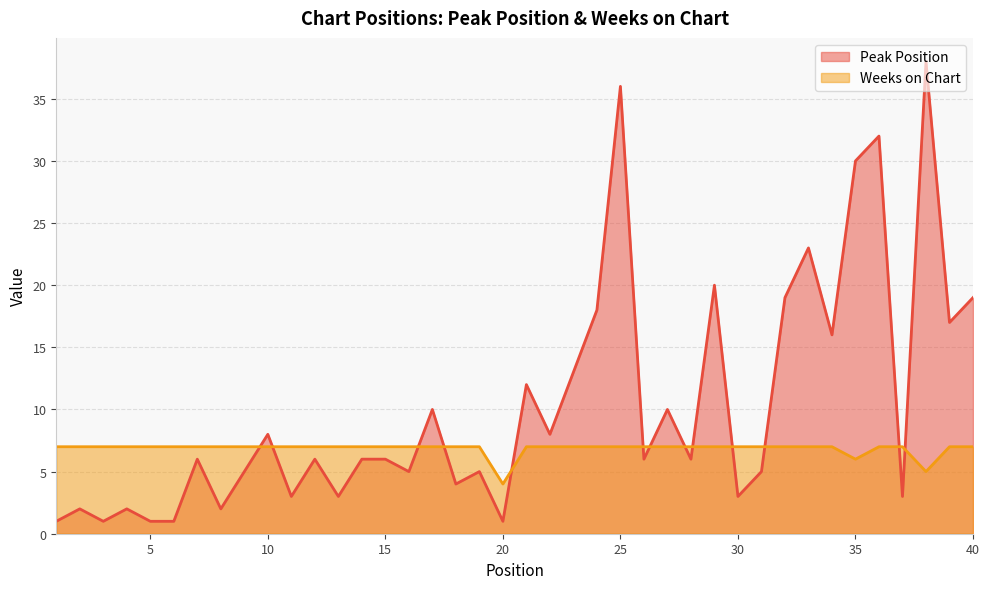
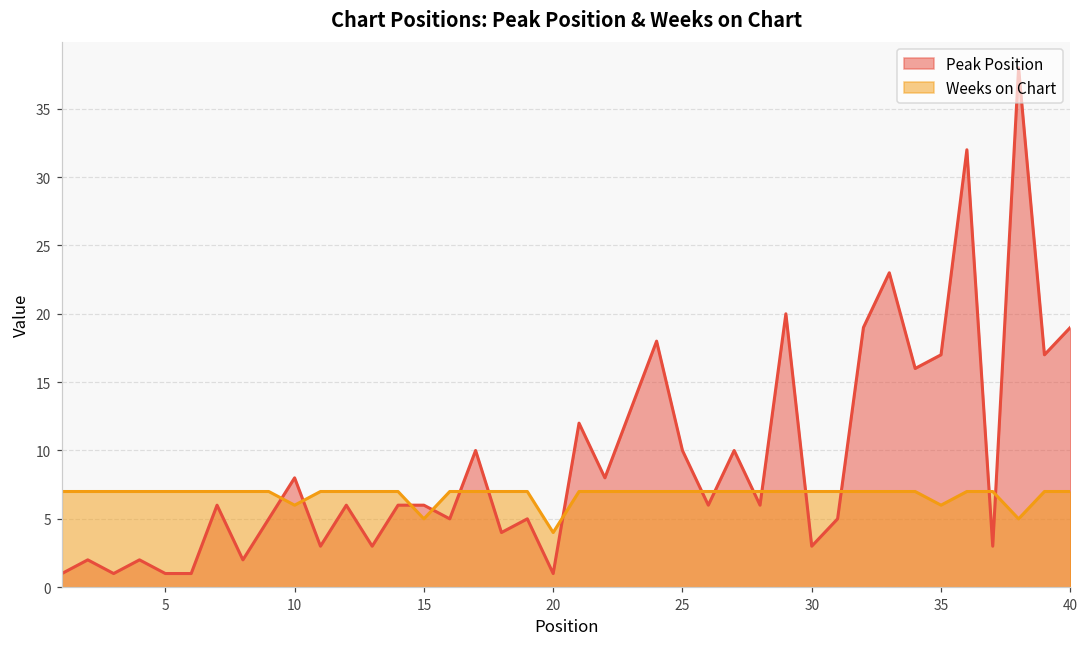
  {
    "Peak Position": {
      "5": 1,
      "10": 8,
      "15": 6,
      "20": 1,
-     "25": 36,
+     "25": 10,
      "30": 3,
-     "35": 30,
+     "35": 17,
      "40": 19
    },
    "Weeks on Chart": {
      "5": 7,
-     "10": 7,
-     "15": 7,
+     "10": 6,
+     "15": 5,
      "20": 4,
      "25": 7,
      "30": 7,
      "35": 6,
      "40": 7
    }
  }
